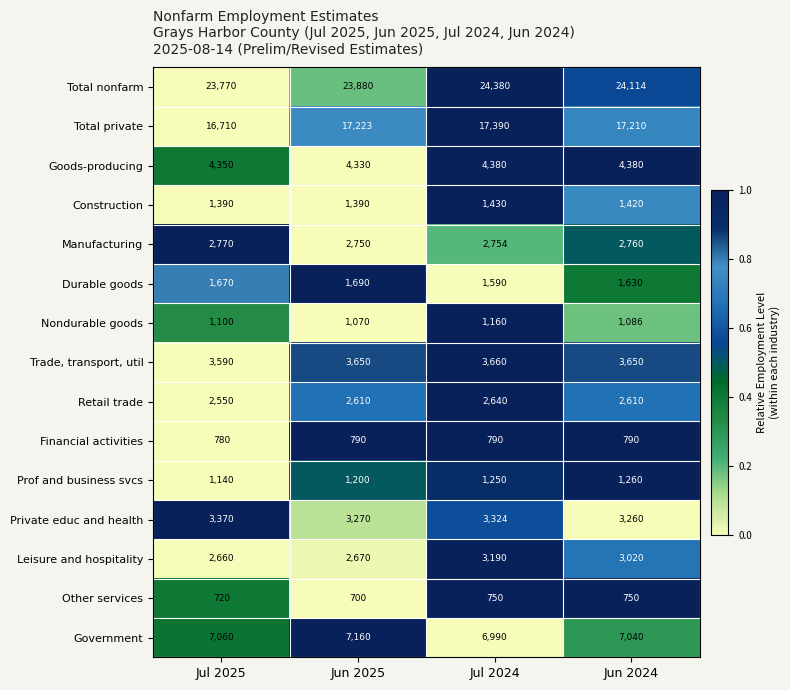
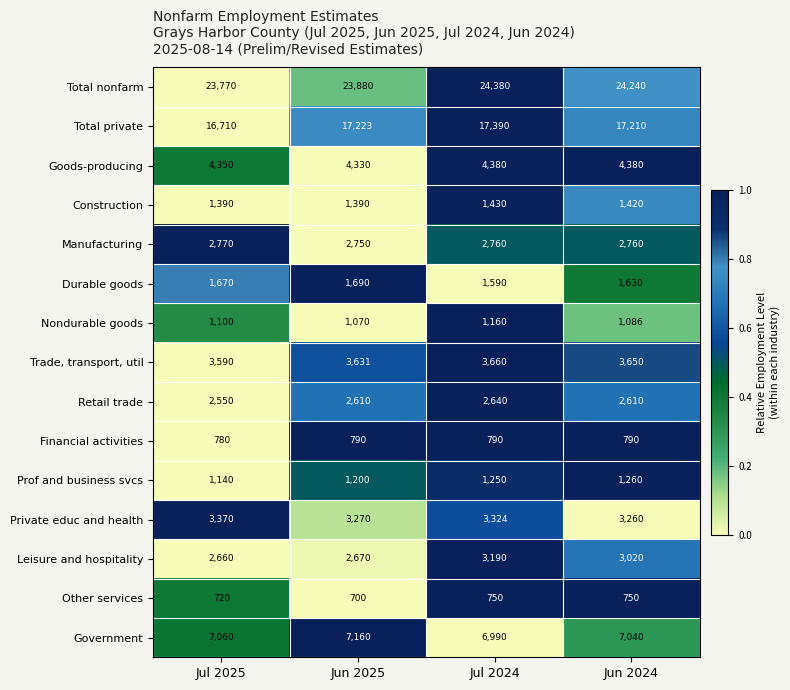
  {
    "Total nonfarm": {
      "Jul 2025": "23,770",
      "Jun 2025": "23,880",
      "Jul 2024": "24,380",
-     "Jun 2024": "24,114"
+     "Jun 2024": "24,240"
    },
    "Total private": {
      "Jul 2025": "16,710",
      "Jun 2025": "17,223",
      "Jul 2024": "17,390",
      "Jun 2024": "17,210"
    },
    "Goods-producing": {
      "Jul 2025": "4,350",
      "Jun 2025": "4,330",
      "Jul 2024": "4,380",
      "Jun 2024": "4,380"
    },
    "Construction": {
      "Jul 2025": "1,390",
      "Jun 2025": "1,390",
      "Jul 2024": "1,430",
      "Jun 2024": "1,420"
    },
    "Manufacturing": {
      "Jul 2025": "2,770",
      "Jun 2025": "2,750",
-     "Jul 2024": "2,754",
+     "Jul 2024": "2,760",
      "Jun 2024": "2,760"
    },
    "Durable goods": {
      "Jul 2025": "1,670",
      "Jun 2025": "1,690",
      "Jul 2024": "1,590",
      "Jun 2024": "1,630"
    },
    "Nondurable goods": {
      "Jul 2025": "1,100",
      "Jun 2025": "1,070",
      "Jul 2024": "1,160",
      "Jun 2024": "1,086"
    },
    "Trade, transport, util": {
      "Jul 2025": "3,590",
-     "Jun 2025": "3,650",
+     "Jun 2025": "3,631",
      "Jul 2024": "3,660",
      "Jun 2024": "3,650"
    },
    "Retail trade": {
      "Jul 2025": "2,550",
      "Jun 2025": "2,610",
      "Jul 2024": "2,640",
      "Jun 2024": "2,610"
    },
    "Financial activities": {
      "Jul 2025": "780",
      "Jun 2025": "790",
      "Jul 2024": "790",
      "Jun 2024": "790"
    },
    "Prof and business svcs": {
      "Jul 2025": "1,140",
      "Jun 2025": "1,200",
      "Jul 2024": "1,250",
      "Jun 2024": "1,260"
    },
    "Private educ and health": {
      "Jul 2025": "3,370",
      "Jun 2025": "3,270",
      "Jul 2024": "3,324",
      "Jun 2024": "3,260"
    },
    "Leisure and hospitality": {
      "Jul 2025": "2,660",
      "Jun 2025": "2,670",
      "Jul 2024": "3,190",
      "Jun 2024": "3,020"
    },
    "Other services": {
      "Jul 2025": "720",
      "Jun 2025": "700",
      "Jul 2024": "750",
      "Jun 2024": "750"
    },
    "Government": {
      "Jul 2025": "7,060",
      "Jun 2025": "7,160",
      "Jul 2024": "6,990",
      "Jun 2024": "7,040"
    }
  }
